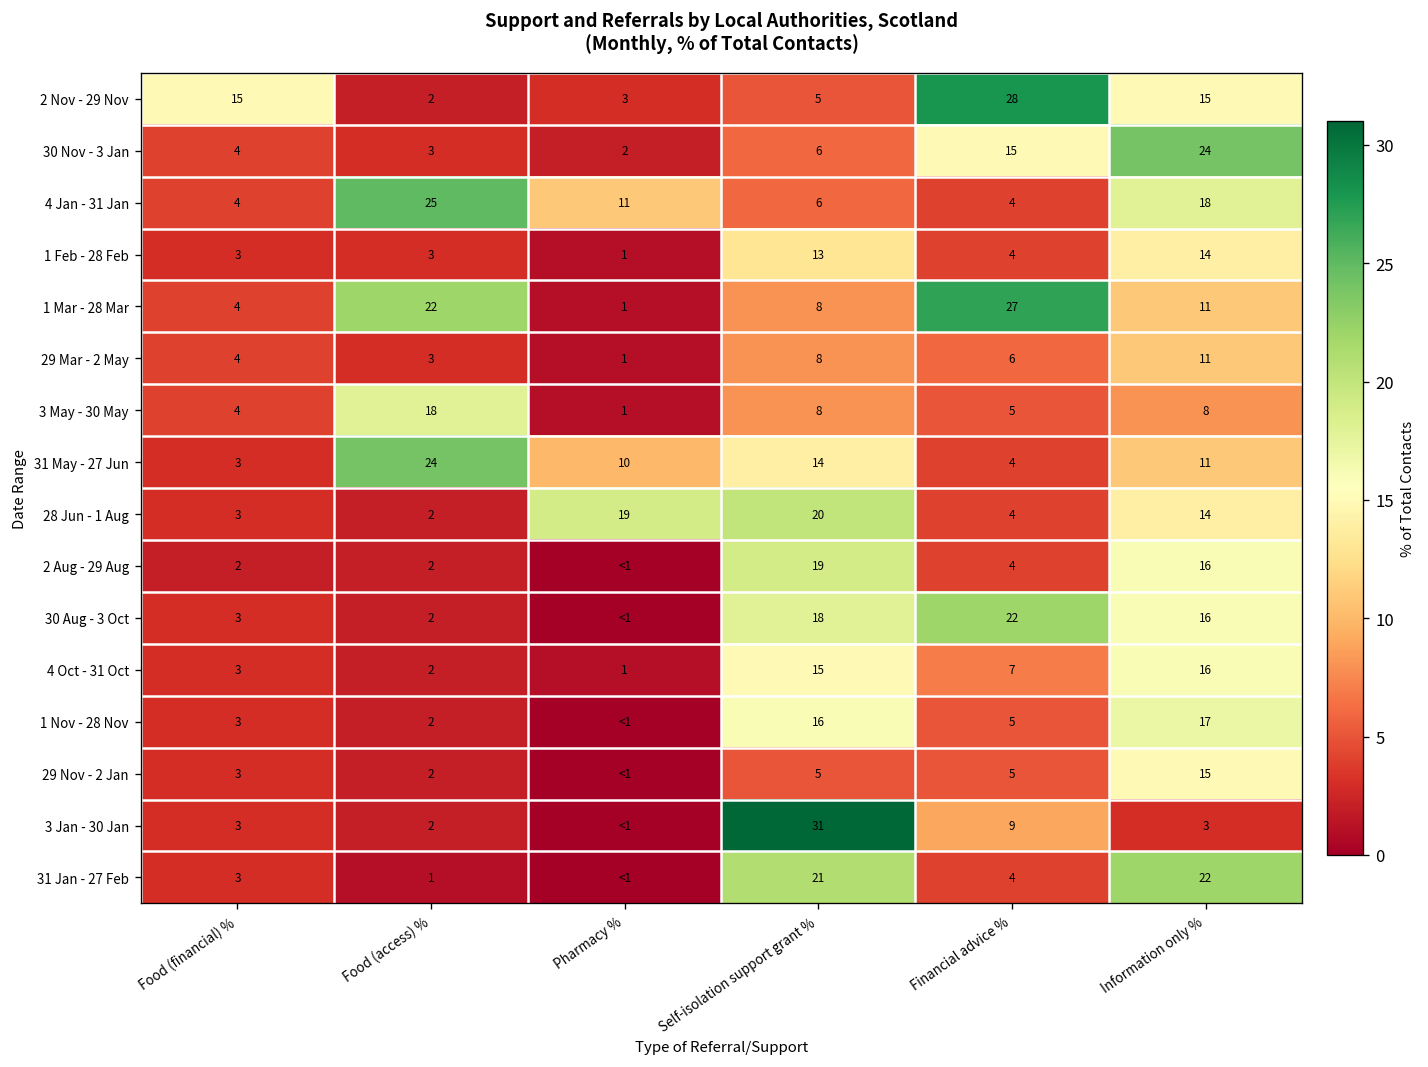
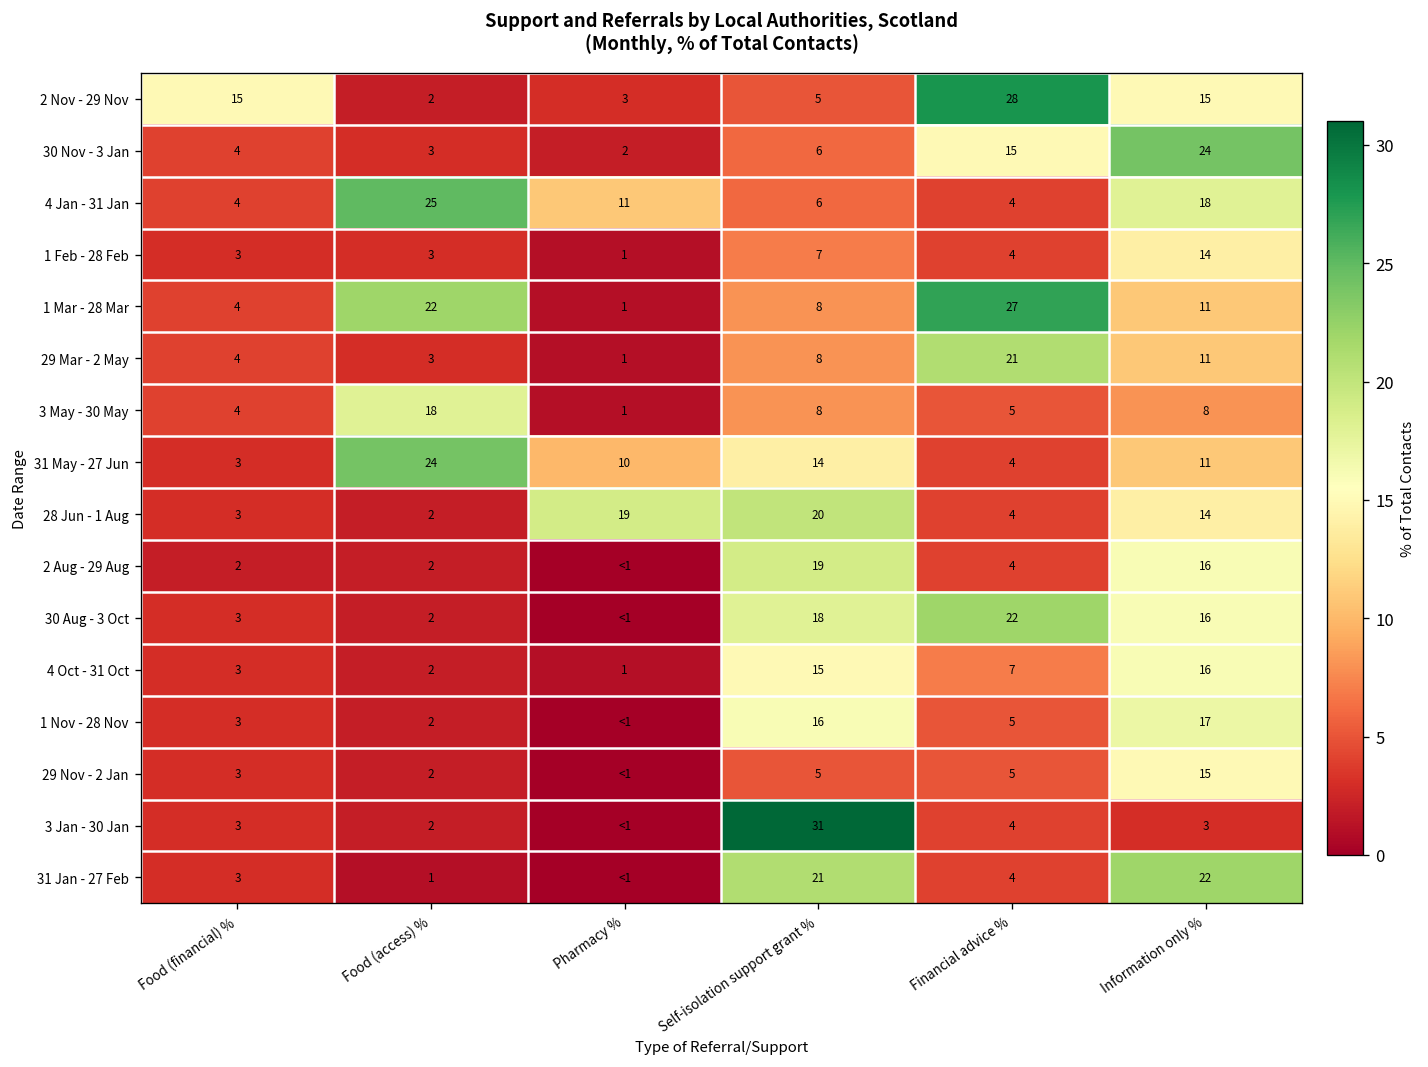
  {
    "2 Nov - 29 Nov": {
      "Food (financial) %": 15,
      "Food (access) %": 2,
      "Pharmacy %": 3,
      "Self-isolation support grant %": 5,
      "Financial advice %": 28,
      "Information only %": 15
    },
    "30 Nov - 3 Jan": {
      "Food (financial) %": 4,
      "Food (access) %": 3,
      "Pharmacy %": 2,
      "Self-isolation support grant %": 6,
      "Financial advice %": 15,
      "Information only %": 24
    },
    "4 Jan - 31 Jan": {
      "Food (financial) %": 4,
      "Food (access) %": 25,
      "Pharmacy %": 11,
      "Self-isolation support grant %": 6,
      "Financial advice %": 4,
      "Information only %": 18
    },
    "1 Feb - 28 Feb": {
      "Food (financial) %": 3,
      "Food (access) %": 3,
      "Pharmacy %": 1,
-     "Self-isolation support grant %": 13,
+     "Self-isolation support grant %": 7,
      "Financial advice %": 4,
      "Information only %": 14
    },
    "1 Mar - 28 Mar": {
      "Food (financial) %": 4,
      "Food (access) %": 22,
      "Pharmacy %": 1,
      "Self-isolation support grant %": 8,
      "Financial advice %": 27,
      "Information only %": 11
    },
    "29 Mar - 2 May": {
      "Food (financial) %": 4,
      "Food (access) %": 3,
      "Pharmacy %": 1,
      "Self-isolation support grant %": 8,
-     "Financial advice %": 6,
+     "Financial advice %": 21,
      "Information only %": 11
    },
    "3 May - 30 May": {
      "Food (financial) %": 4,
      "Food (access) %": 18,
      "Pharmacy %": 1,
      "Self-isolation support grant %": 8,
      "Financial advice %": 5,
      "Information only %": 8
    },
    "31 May - 27 Jun": {
      "Food (financial) %": 3,
      "Food (access) %": 24,
      "Pharmacy %": 10,
      "Self-isolation support grant %": 14,
      "Financial advice %": 4,
      "Information only %": 11
    },
    "28 Jun - 1 Aug": {
      "Food (financial) %": 3,
      "Food (access) %": 2,
      "Pharmacy %": 19,
      "Self-isolation support grant %": 20,
      "Financial advice %": 4,
      "Information only %": 14
    },
    "2 Aug - 29 Aug": {
      "Food (financial) %": 2,
      "Food (access) %": 2,
      "Pharmacy %": 1,
      "Self-isolation support grant %": 19,
      "Financial advice %": 4,
      "Information only %": 16
    },
    "30 Aug - 3 Oct": {
      "Food (financial) %": 3,
      "Food (access) %": 2,
      "Pharmacy %": 1,
      "Self-isolation support grant %": 18,
      "Financial advice %": 22,
      "Information only %": 16
    },
    "4 Oct - 31 Oct": {
      "Food (financial) %": 3,
      "Food (access) %": 2,
      "Pharmacy %": 1,
      "Self-isolation support grant %": 15,
      "Financial advice %": 7,
      "Information only %": 16
    },
    "1 Nov - 28 Nov": {
      "Food (financial) %": 3,
      "Food (access) %": 2,
      "Pharmacy %": 1,
      "Self-isolation support grant %": 16,
      "Financial advice %": 5,
      "Information only %": 17
    },
    "29 Nov - 2 Jan": {
      "Food (financial) %": 3,
      "Food (access) %": 2,
      "Pharmacy %": 1,
      "Self-isolation support grant %": 5,
      "Financial advice %": 5,
      "Information only %": 15
    },
    "3 Jan - 30 Jan": {
      "Food (financial) %": 3,
      "Food (access) %": 2,
      "Pharmacy %": 1,
      "Self-isolation support grant %": 31,
-     "Financial advice %": 9,
+     "Financial advice %": 4,
      "Information only %": 3
    },
    "31 Jan - 27 Feb": {
      "Food (financial) %": 3,
      "Food (access) %": 1,
      "Pharmacy %": 1,
      "Self-isolation support grant %": 21,
      "Financial advice %": 4,
      "Information only %": 22
    }
  }
